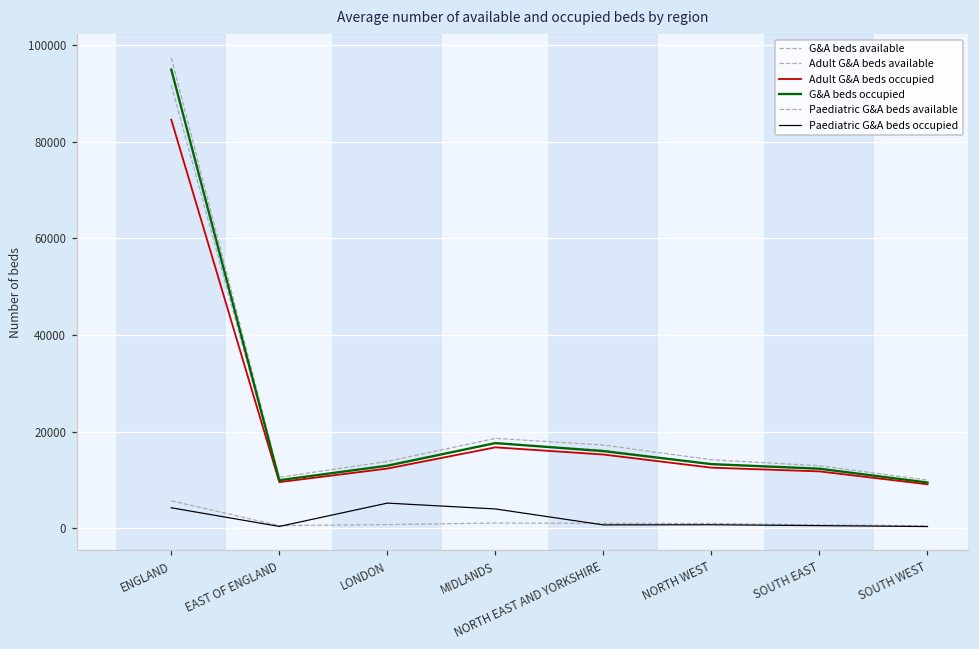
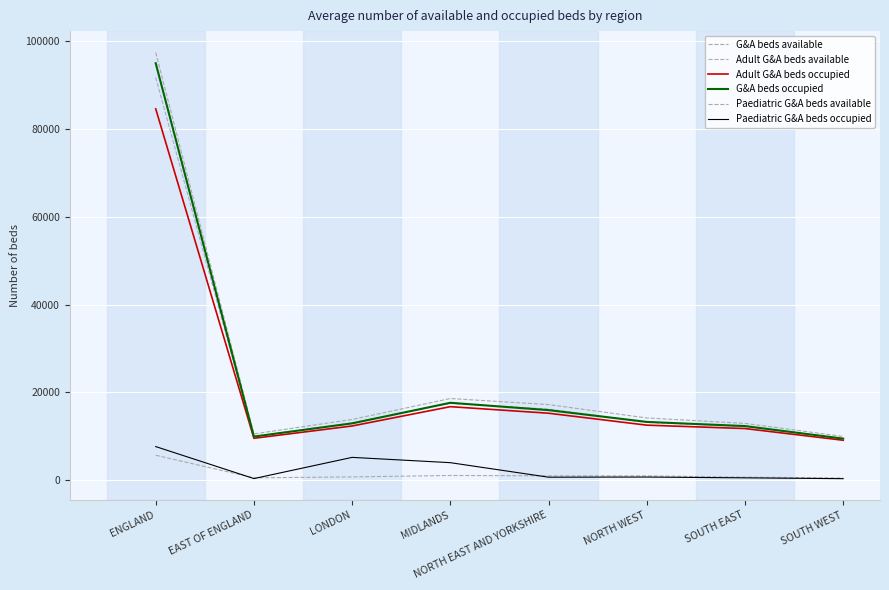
  {
    "Adult G&A beds occupied": {
      "ENGLAND": 85000,
      "LONDON": 12000,
      "MIDLANDS": 17000,
      "NORTH EAST AND YORKSHIRE": 15000,
      "NORTH WEST": 13000
    },
    "G&A beds occupied": {
      "ENGLAND": 95000
    },
    "Paediatric G&A beds occupied": {
-     "ENGLAND": 4000,
+     "ENGLAND": 8000,
      "LONDON": 5000,
      "MIDLANDS": 4000
    }
  }
